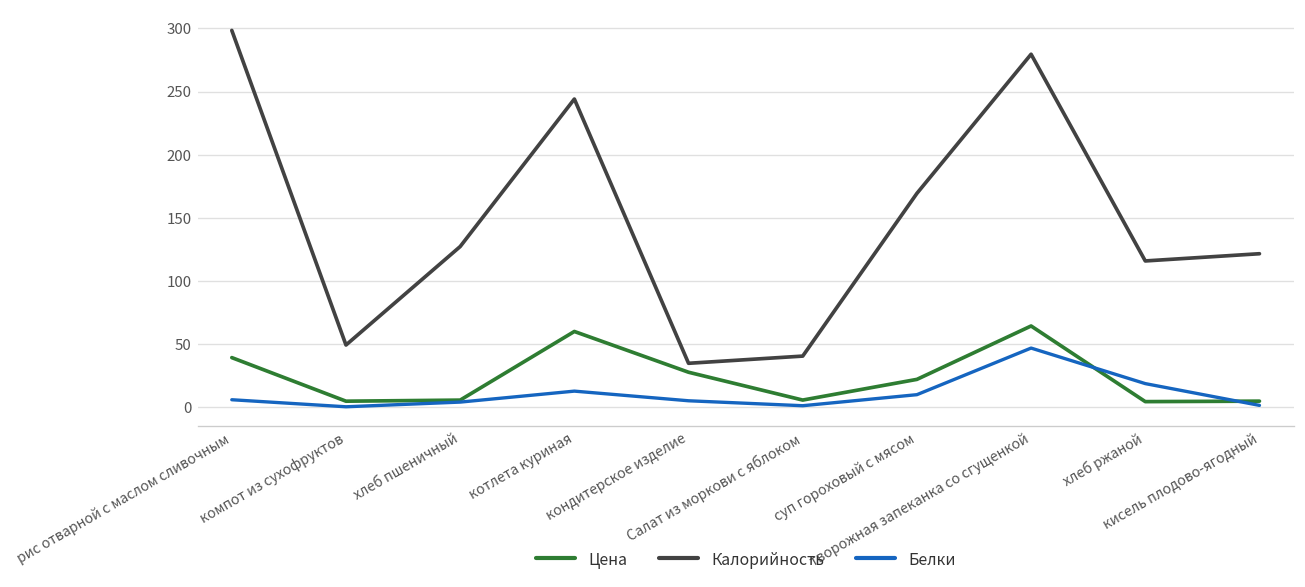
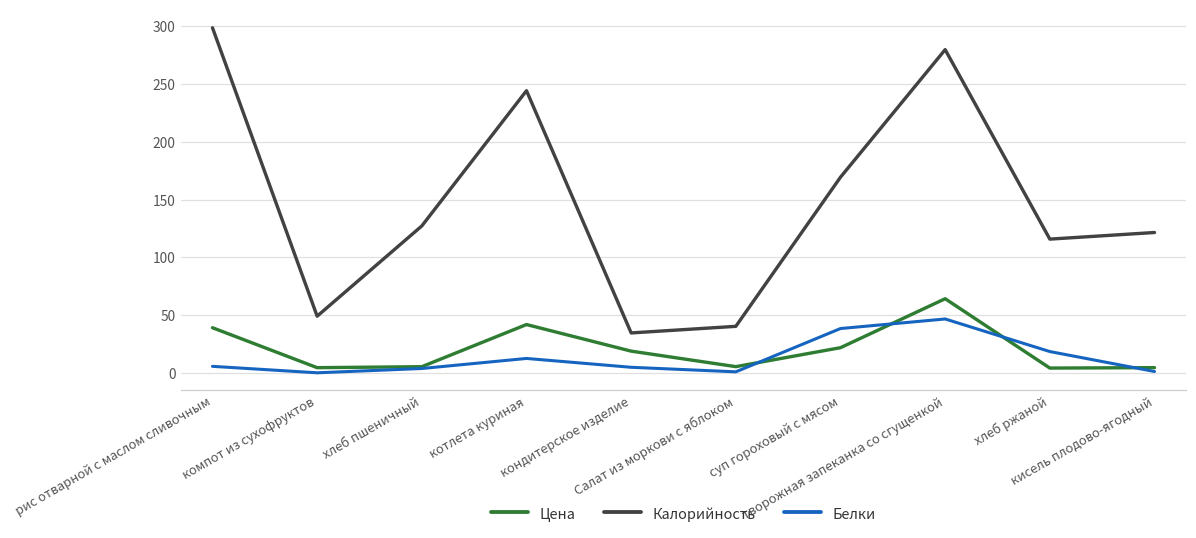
  {
    "Цена": {
      "рис отварной с маслом сливочным": 39,
      "компот из сухофруктов": 5,
-     "котлета куриная": 60,
-     "кондитерское изделие": 28,
+     "котлета куриная": 42,
+     "кондитерское изделие": 19,
      "Салат из моркови с яблоком": 6,
      "суп гороховый с мясом": 22,
      "творожная запеканка со сгущенкой": 64,
      "хлеб ржаной": 4,
      "кисель плодово-ягодный": 5
    },
    "Калорийность": {
      "рис отварной с маслом сливочным": 298,
      "компот из сухофруктов": 49,
      "хлеб пшеничный": 127,
      "котлета куриная": 244,
      "кондитерское изделие": 35,
      "Салат из моркови с яблоком": 40,
      "суп гороховый с мясом": 169,
      "творожная запеканка со сгущенкой": 280,
      "хлеб ржаной": 116,
      "кисель плодово-ягодный": 122
    },
    "Белки": {
      "рис отварной с маслом сливочным": 6,
      "компот из сухофруктов": 0,
      "котлета куриная": 13,
      "кондитерское изделие": 5,
      "Салат из моркови с яблоком": 1,
-     "суп гороховый с мясом": 10,
+     "суп гороховый с мясом": 39,
      "творожная запеканка со сгущенкой": 47,
      "хлеб ржаной": 19,
      "кисель плодово-ягодный": 1
    }
  }
